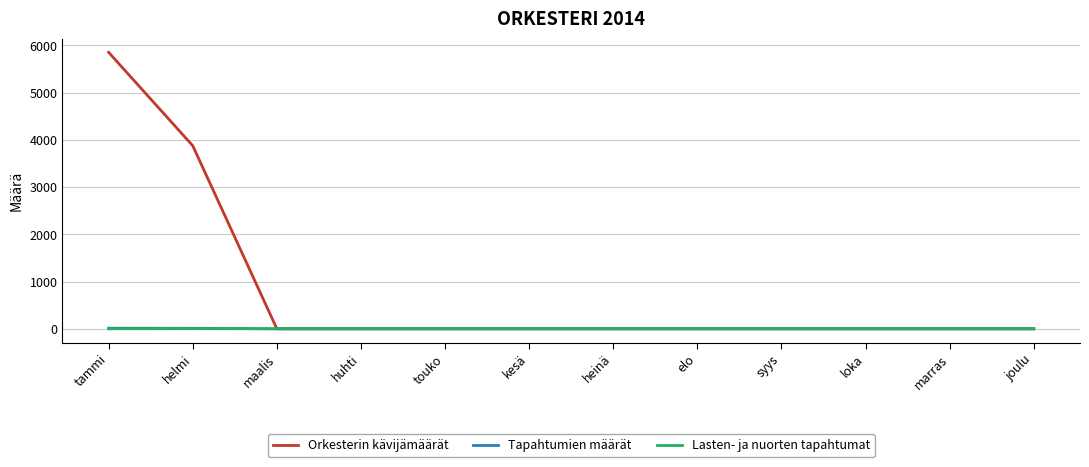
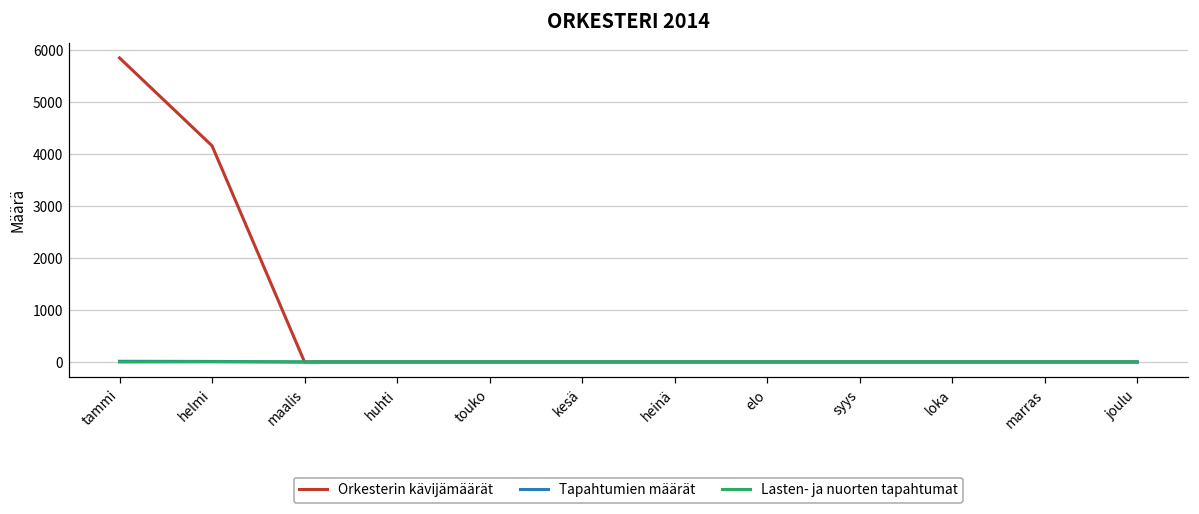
  {
    "Orkesterin kävijämäärät": {
      "tammi": 5900,
-     "helmi": 3900
+     "helmi": 4200
    }
  }
